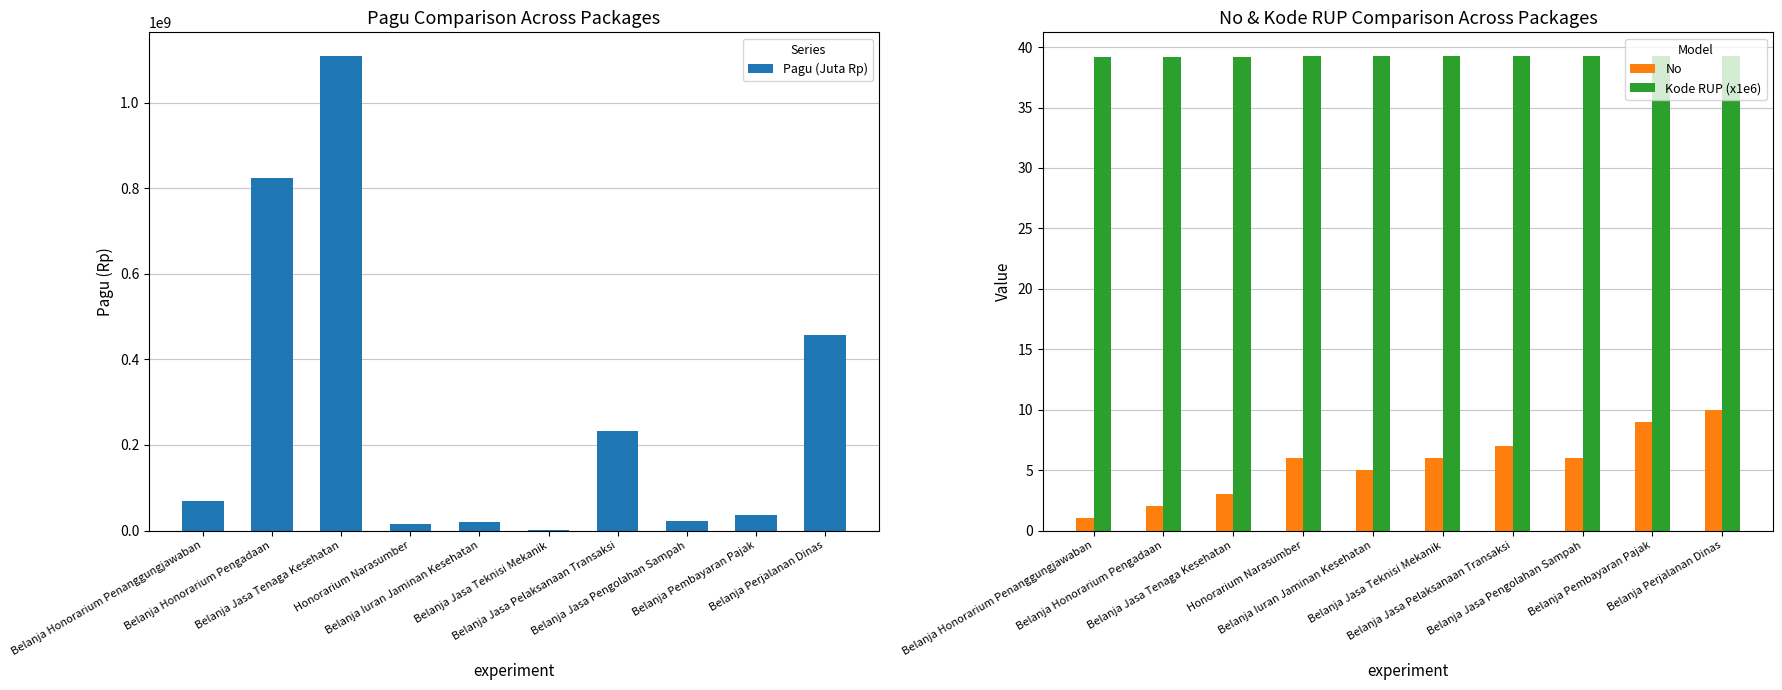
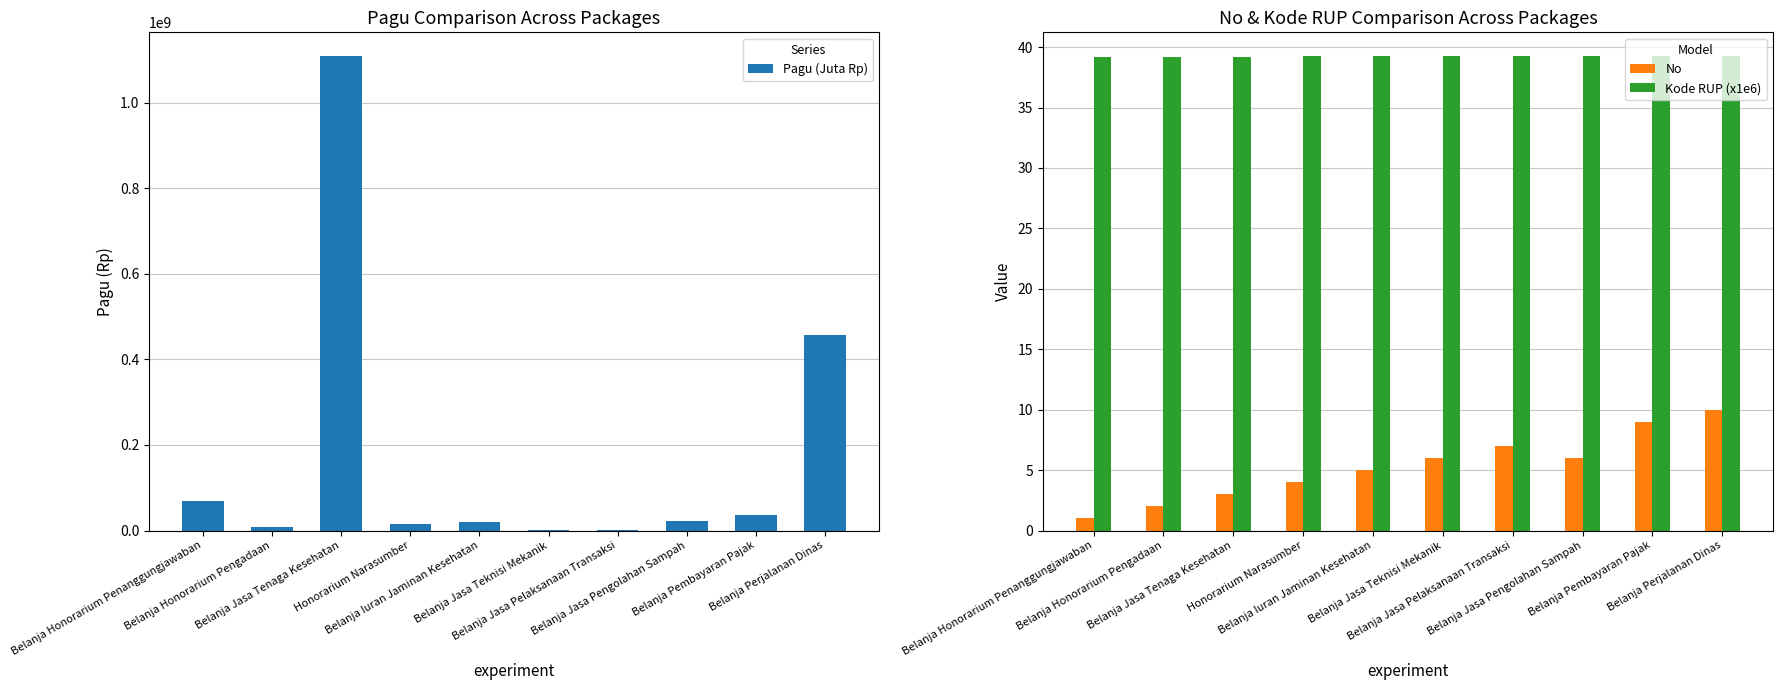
  {
    "Pagu Comparison Across Packages": {
      "Belanja Honorarium Penanggungjawaban": 70000000,
-     "Belanja Honorarium Pengadaan": 820000000,
+     "Belanja Honorarium Pengadaan": 10000000,
      "Belanja Jasa Tenaga Kesehatan": 1110000000,
      "Honorarium Narasumber": 10000000,
      "Belanja Iuran Jaminan Kesehatan": 20000000,
-     "Belanja Jasa Pelaksanaan Transaksi": 230000000,
+     "Belanja Jasa Pelaksanaan Transaksi": 0,
      "Belanja Jasa Pengolahan Sampah": 20000000,
      "Belanja Pembayaran Pajak": 40000000,
      "Belanja Perjalanan Dinas": 460000000
    },
    "No & Kode RUP Comparison Across Packages": {
      "No": {
        "Belanja Honorarium Penanggungjawaban": 1,
        "Belanja Honorarium Pengadaan": 2,
        "Belanja Jasa Tenaga Kesehatan": 3,
-       "Honorarium Narasumber": 6,
+       "Honorarium Narasumber": 4,
        "Belanja Iuran Jaminan Kesehatan": 5,
        "Belanja Jasa Teknisi Mekanik": 6,
        "Belanja Jasa Pelaksanaan Transaksi": 7,
        "Belanja Jasa Pengolahan Sampah": 6,
        "Belanja Pembayaran Pajak": 9,
        "Belanja Perjalanan Dinas": 10
      },
      "Kode RUP (x1e6)": {
        "Belanja Honorarium Penanggungjawaban": 39,
        "Belanja Honorarium Pengadaan": 39,
        "Belanja Jasa Tenaga Kesehatan": 39,
        "Honorarium Narasumber": 39.3,
        "Belanja Iuran Jaminan Kesehatan": 39.3,
        "Belanja Jasa Teknisi Mekanik": 39.3,
        "Belanja Jasa Pelaksanaan Transaksi": 39.3,
        "Belanja Jasa Pengolahan Sampah": 39.3
      }
    }
  }
